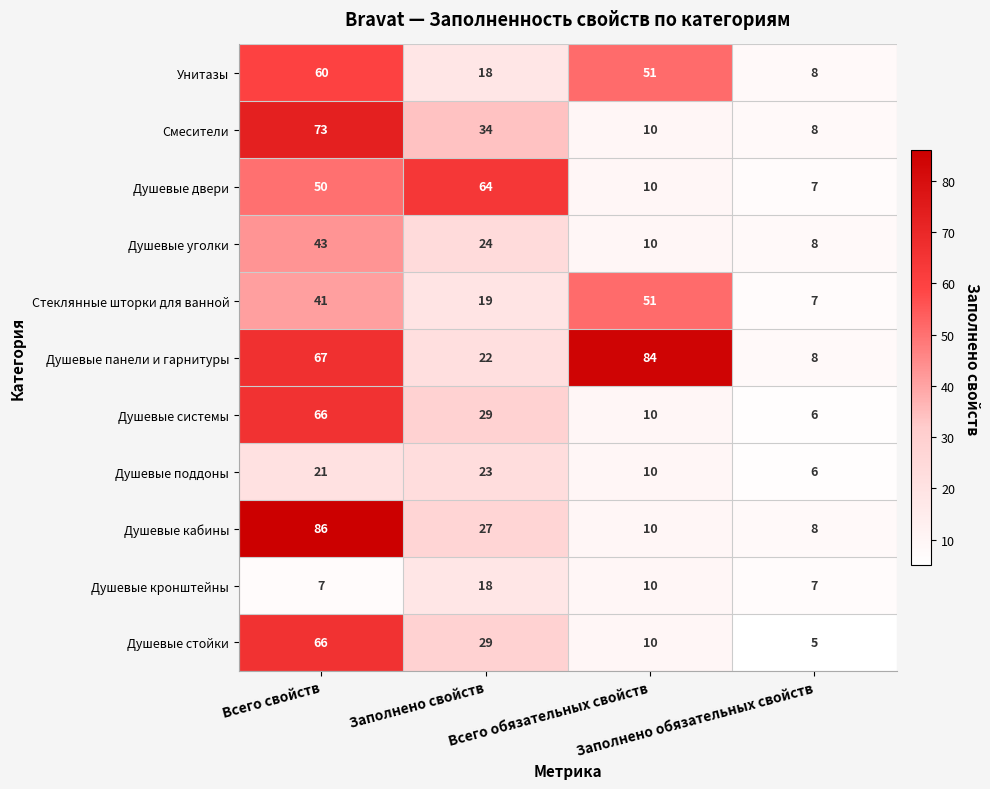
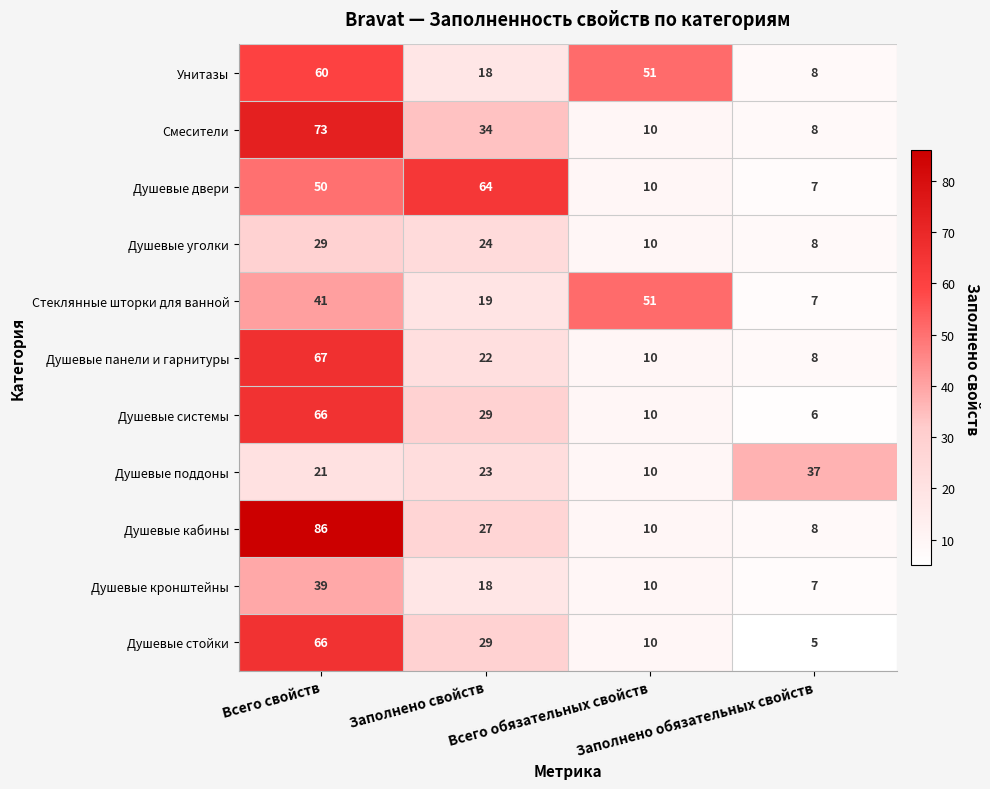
  {
    "Унитазы": {
      "Всего свойств": 60,
      "Заполнено свойств": 18,
      "Всего обязательных свойств": 51,
      "Заполнено обязательных свойств": 8
    },
    "Смесители": {
      "Всего свойств": 73,
      "Заполнено свойств": 34,
      "Всего обязательных свойств": 10,
      "Заполнено обязательных свойств": 8
    },
    "Душевые двери": {
      "Всего свойств": 50,
      "Заполнено свойств": 64,
      "Всего обязательных свойств": 10,
      "Заполнено обязательных свойств": 7
    },
    "Душевые уголки": {
-     "Всего свойств": 43,
+     "Всего свойств": 29,
      "Заполнено свойств": 24,
      "Всего обязательных свойств": 10,
      "Заполнено обязательных свойств": 8
    },
    "Стеклянные шторки для ванной": {
      "Всего свойств": 41,
      "Заполнено свойств": 19,
      "Всего обязательных свойств": 51,
      "Заполнено обязательных свойств": 7
    },
    "Душевые панели и гарнитуры": {
      "Всего свойств": 67,
      "Заполнено свойств": 22,
-     "Всего обязательных свойств": 84,
+     "Всего обязательных свойств": 10,
      "Заполнено обязательных свойств": 8
    },
    "Душевые системы": {
      "Всего свойств": 66,
      "Заполнено свойств": 29,
      "Всего обязательных свойств": 10,
      "Заполнено обязательных свойств": 6
    },
    "Душевые поддоны": {
      "Всего свойств": 21,
      "Заполнено свойств": 23,
      "Всего обязательных свойств": 10,
-     "Заполнено обязательных свойств": 6
+     "Заполнено обязательных свойств": 37
    },
    "Душевые кабины": {
      "Всего свойств": 86,
      "Заполнено свойств": 27,
      "Всего обязательных свойств": 10,
      "Заполнено обязательных свойств": 8
    },
    "Душевые кронштейны": {
-     "Всего свойств": 7,
+     "Всего свойств": 39,
      "Заполнено свойств": 18,
      "Всего обязательных свойств": 10,
      "Заполнено обязательных свойств": 7
    },
    "Душевые стойки": {
      "Всего свойств": 66,
      "Заполнено свойств": 29,
      "Всего обязательных свойств": 10,
      "Заполнено обязательных свойств": 5
    }
  }
